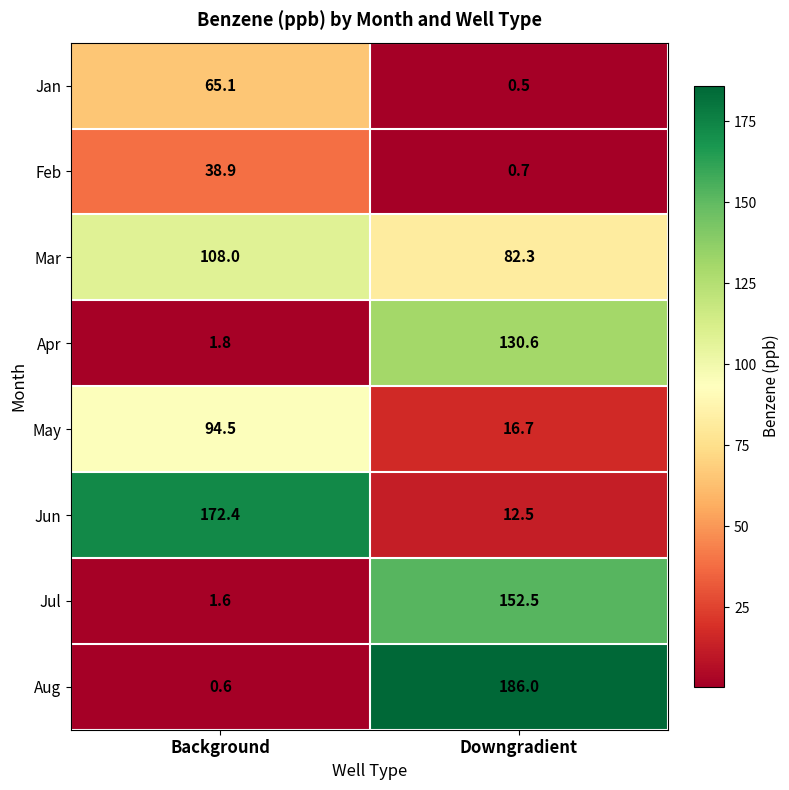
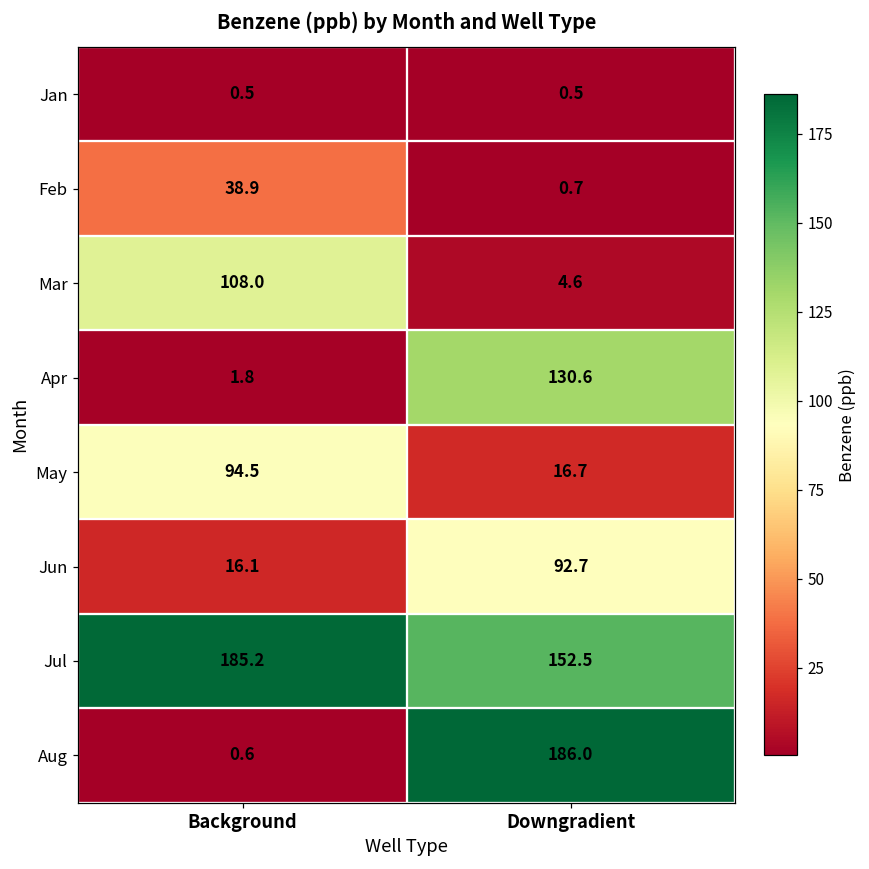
  {
    "Jan": {
-     "Background": 65.1,
+     "Background": 0.5,
      "Downgradient": 0.5
    },
    "Feb": {
      "Background": 38.9,
      "Downgradient": 0.7
    },
    "Mar": {
      "Background": 108.0,
-     "Downgradient": 82.3
+     "Downgradient": 4.6
    },
    "Apr": {
      "Background": 1.8,
      "Downgradient": 130.6
    },
    "May": {
      "Background": 94.5,
      "Downgradient": 16.7
    },
    "Jun": {
-     "Background": 172.4,
-     "Downgradient": 12.5
+     "Background": 16.1,
+     "Downgradient": 92.7
    },
    "Jul": {
-     "Background": 1.6,
+     "Background": 185.2,
      "Downgradient": 152.5
    },
    "Aug": {
      "Background": 0.6,
      "Downgradient": 186.0
    }
  }
